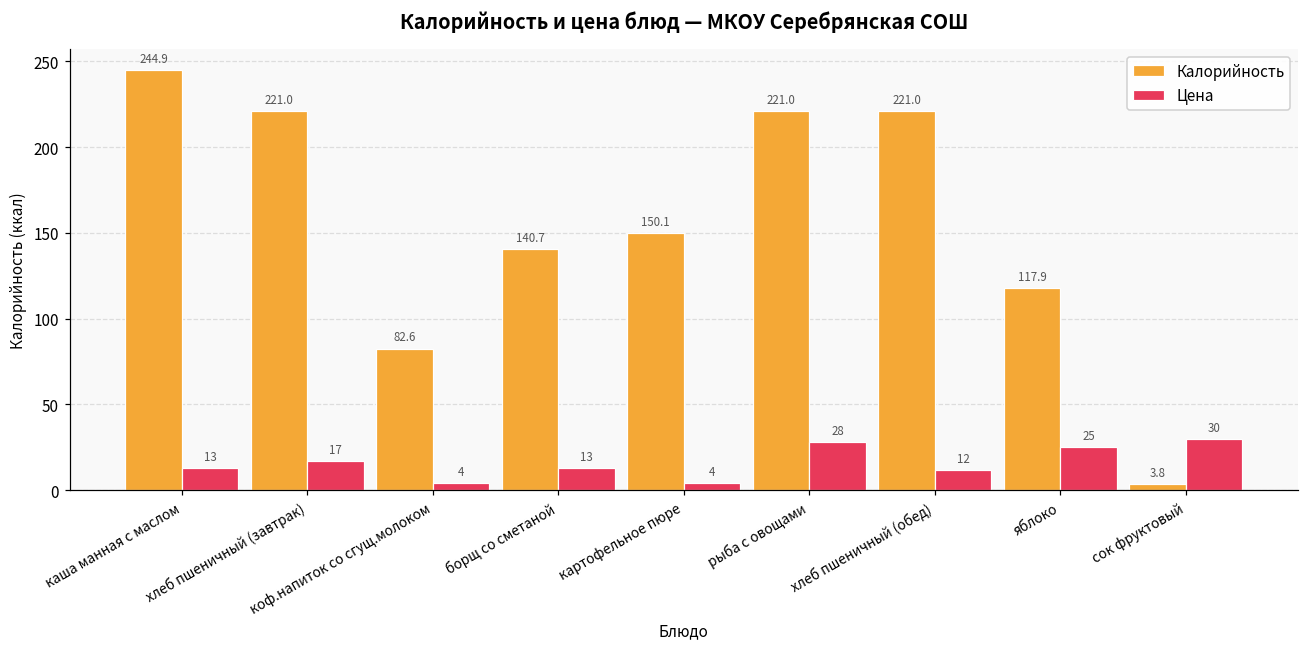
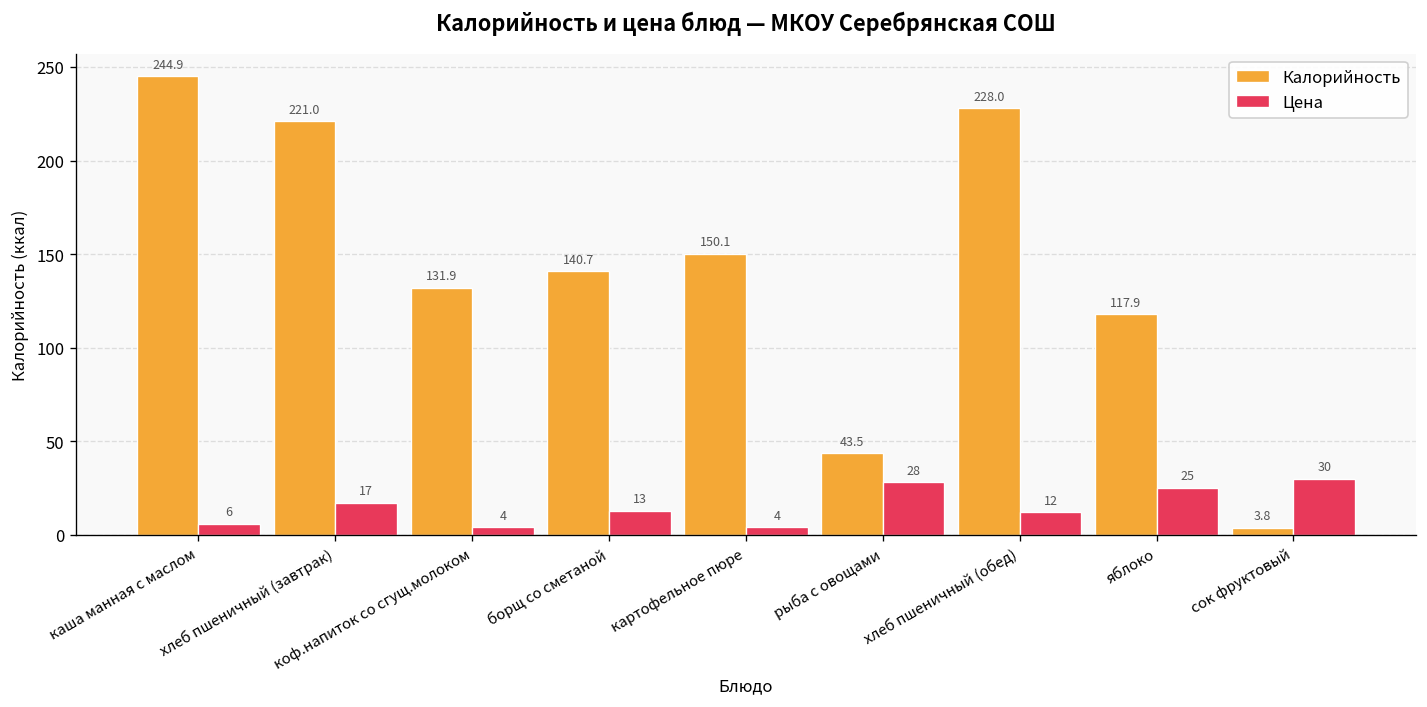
  {
    "Калорийность": {
      "каша манная с маслом": 244.9,
      "хлеб пшеничный (завтрак)": 221.0,
-     "коф.напиток со сгущ.молоком": 82.6,
+     "коф.напиток со сгущ.молоком": 131.9,
      "борщ со сметаной": 140.7,
      "картофельное пюре": 150.1,
-     "рыба с овощами": 221.0,
-     "хлеб пшеничный (обед)": 221.0,
+     "рыба с овощами": 43.5,
+     "хлеб пшеничный (обед)": 228.0,
      "яблоко": 117.9,
      "сок фруктовый": 3.8
    },
    "Цена": {
-     "каша манная с маслом": 13,
+     "каша манная с маслом": 6,
      "хлеб пшеничный (завтрак)": 17,
      "коф.напиток со сгущ.молоком": 4,
      "борщ со сметаной": 13,
      "картофельное пюре": 4,
      "рыба с овощами": 28,
      "хлеб пшеничный (обед)": 12,
      "яблоко": 25,
      "сок фруктовый": 30
    }
  }
